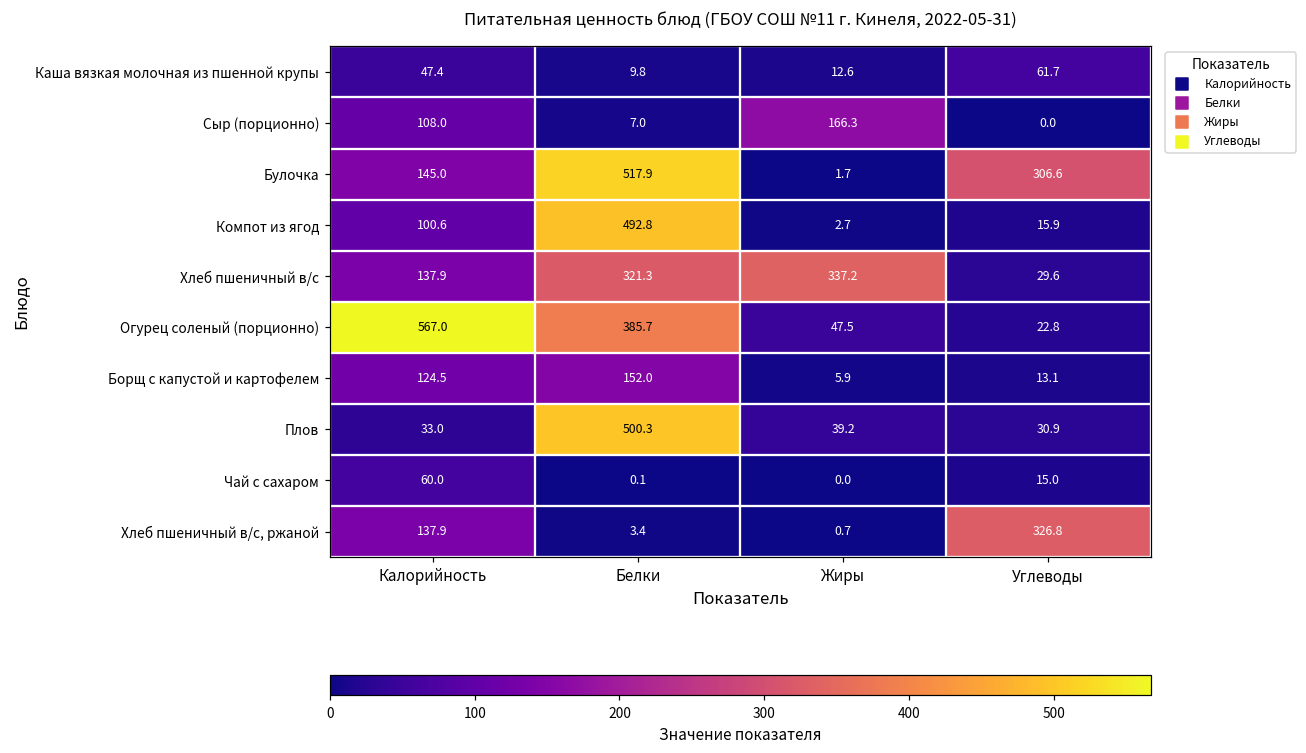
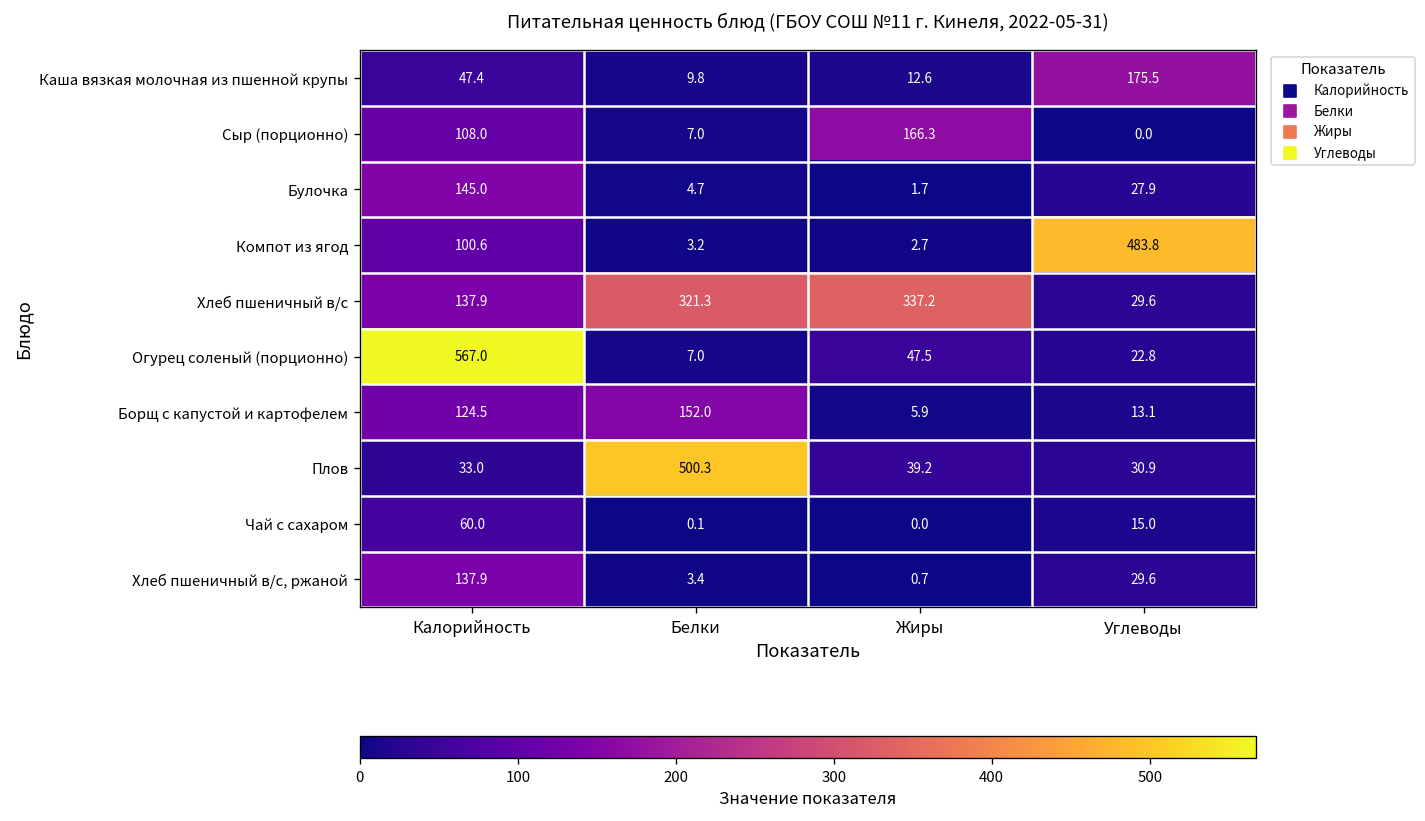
  {
    "Каша вязкая молочная из пшенной крупы": {
      "Калорийность": 47.4,
      "Белки": 9.8,
      "Жиры": 12.6,
-     "Углеводы": 61.7
+     "Углеводы": 175.5
    },
    "Сыр (порционно)": {
      "Калорийность": 108.0,
      "Белки": 7.0,
      "Жиры": 166.3,
      "Углеводы": 0.0
    },
    "Булочка": {
      "Калорийность": 145.0,
-     "Белки": 517.9,
+     "Белки": 4.7,
      "Жиры": 1.7,
-     "Углеводы": 306.6
+     "Углеводы": 27.9
    },
    "Компот из ягод": {
      "Калорийность": 100.6,
-     "Белки": 492.8,
+     "Белки": 3.2,
      "Жиры": 2.7,
-     "Углеводы": 15.9
+     "Углеводы": 483.8
    },
    "Хлеб пшеничный в/с": {
      "Калорийность": 137.9,
      "Белки": 321.3,
      "Жиры": 337.2,
      "Углеводы": 29.6
    },
    "Огурец соленый (порционно)": {
      "Калорийность": 567.0,
-     "Белки": 385.7,
+     "Белки": 7.0,
      "Жиры": 47.5,
      "Углеводы": 22.8
    },
    "Борщ с капустой и картофелем": {
      "Калорийность": 124.5,
      "Белки": 152.0,
      "Жиры": 5.9,
      "Углеводы": 13.1
    },
    "Плов": {
      "Калорийность": 33.0,
      "Белки": 500.3,
      "Жиры": 39.2,
      "Углеводы": 30.9
    },
    "Чай с сахаром": {
      "Калорийность": 60.0,
      "Белки": 0.1,
      "Жиры": 0.0,
      "Углеводы": 15.0
    },
    "Хлеб пшеничный в/с, ржаной": {
      "Калорийность": 137.9,
      "Белки": 3.4,
      "Жиры": 0.7,
-     "Углеводы": 326.8
+     "Углеводы": 29.6
    }
  }
